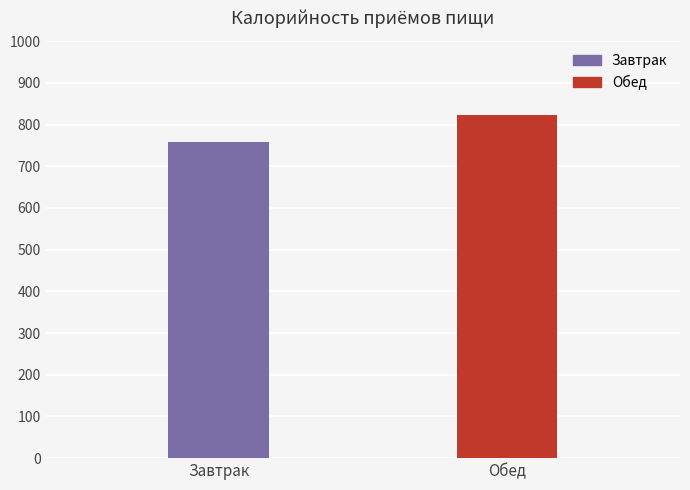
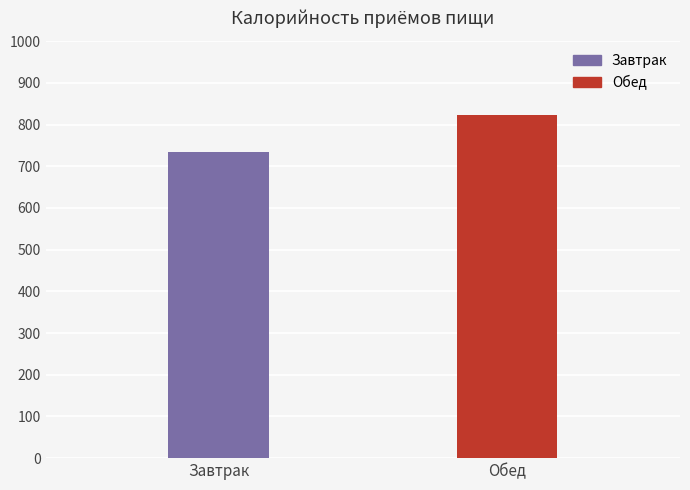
  {
-   "Завтрак": 760,
+   "Завтрак": 740,
    "Обед": 820
  }
